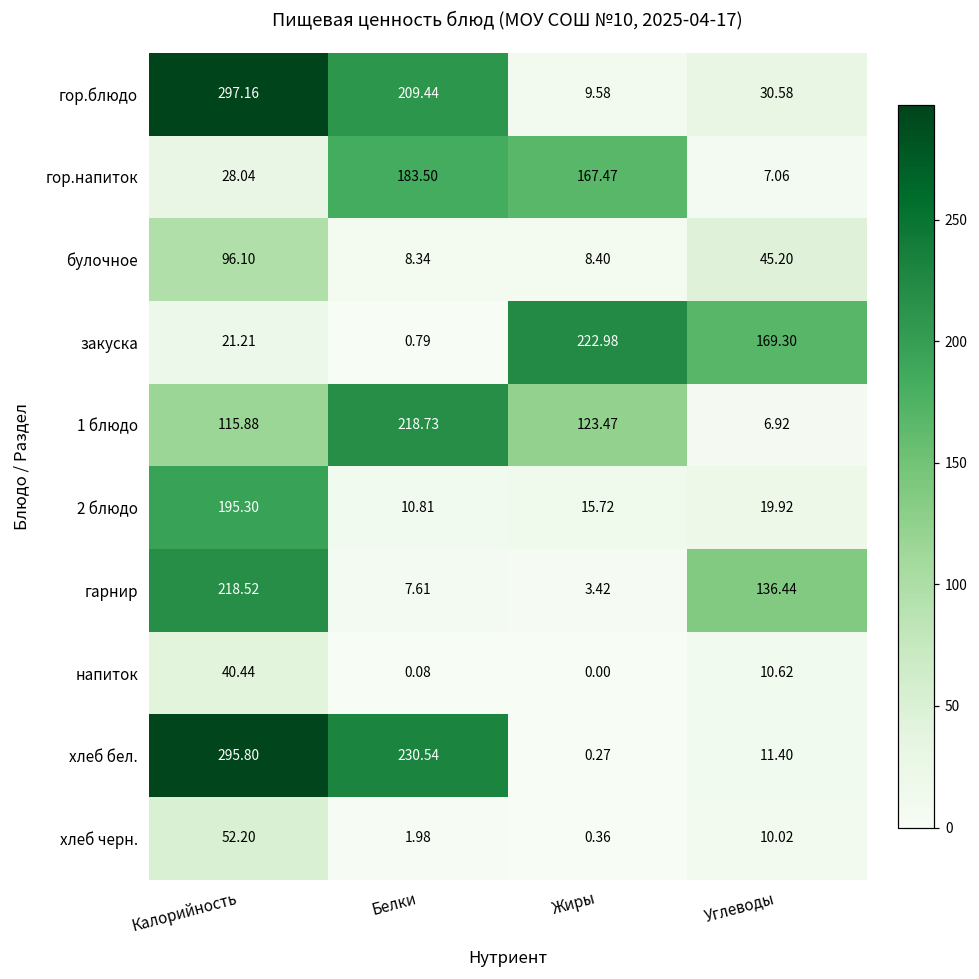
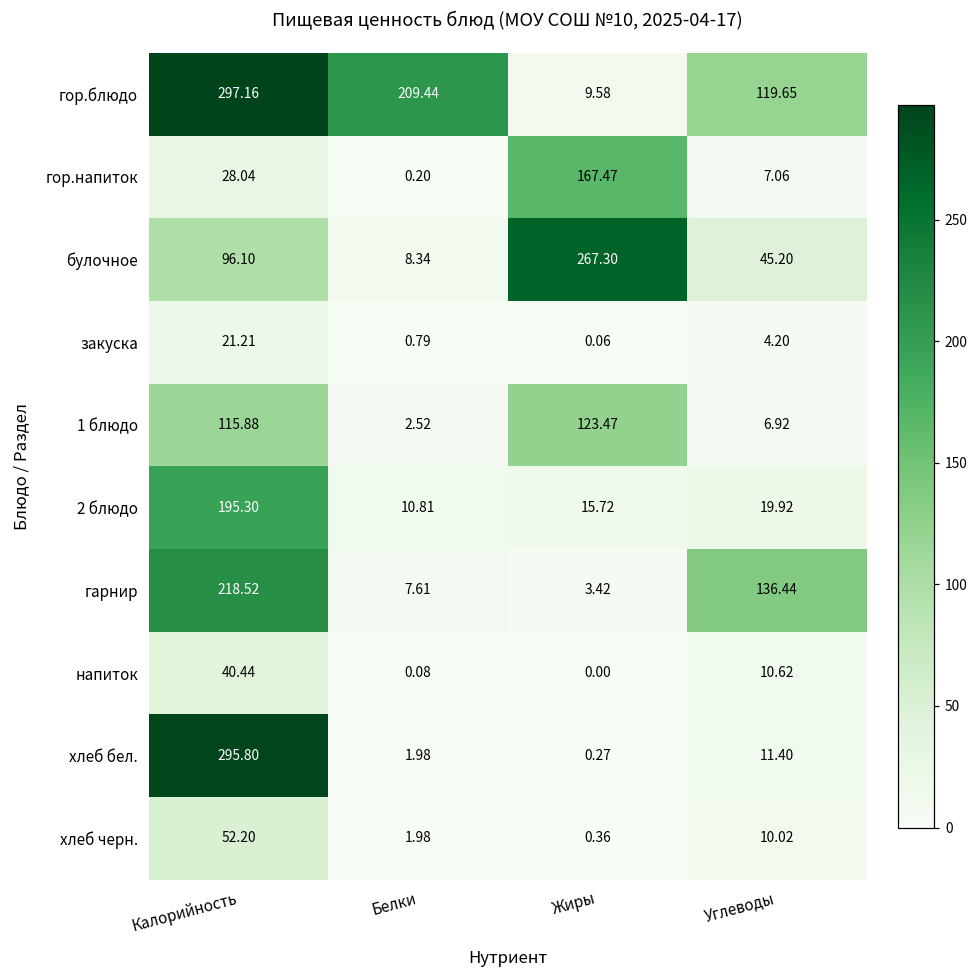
  {
    "гор.блюдо": {
      "Калорийность": 297.16,
      "Белки": 209.44,
      "Жиры": 9.58,
-     "Углеводы": 30.58
+     "Углеводы": 119.65
    },
    "гор.напиток": {
      "Калорийность": 28.04,
-     "Белки": 183.50,
+     "Белки": 0.20,
      "Жиры": 167.47,
      "Углеводы": 7.06
    },
    "булочное": {
      "Калорийность": 96.10,
      "Белки": 8.34,
-     "Жиры": 8.40,
+     "Жиры": 267.30,
      "Углеводы": 45.20
    },
    "закуска": {
      "Калорийность": 21.21,
      "Белки": 0.79,
-     "Жиры": 222.98,
-     "Углеводы": 169.30
+     "Жиры": 0.06,
+     "Углеводы": 4.20
    },
    "1 блюдо": {
      "Калорийность": 115.88,
-     "Белки": 218.73,
+     "Белки": 2.52,
      "Жиры": 123.47,
      "Углеводы": 6.92
    },
    "2 блюдо": {
      "Калорийность": 195.30,
      "Белки": 10.81,
      "Жиры": 15.72,
      "Углеводы": 19.92
    },
    "гарнир": {
      "Калорийность": 218.52,
      "Белки": 7.61,
      "Жиры": 3.42,
      "Углеводы": 136.44
    },
    "напиток": {
      "Калорийность": 40.44,
      "Белки": 0.08,
      "Жиры": 0.00,
      "Углеводы": 10.62
    },
    "хлеб бел.": {
      "Калорийность": 295.80,
-     "Белки": 230.54,
+     "Белки": 1.98,
      "Жиры": 0.27,
      "Углеводы": 11.40
    },
    "хлеб черн.": {
      "Калорийность": 52.20,
      "Белки": 1.98,
      "Жиры": 0.36,
      "Углеводы": 10.02
    }
  }
